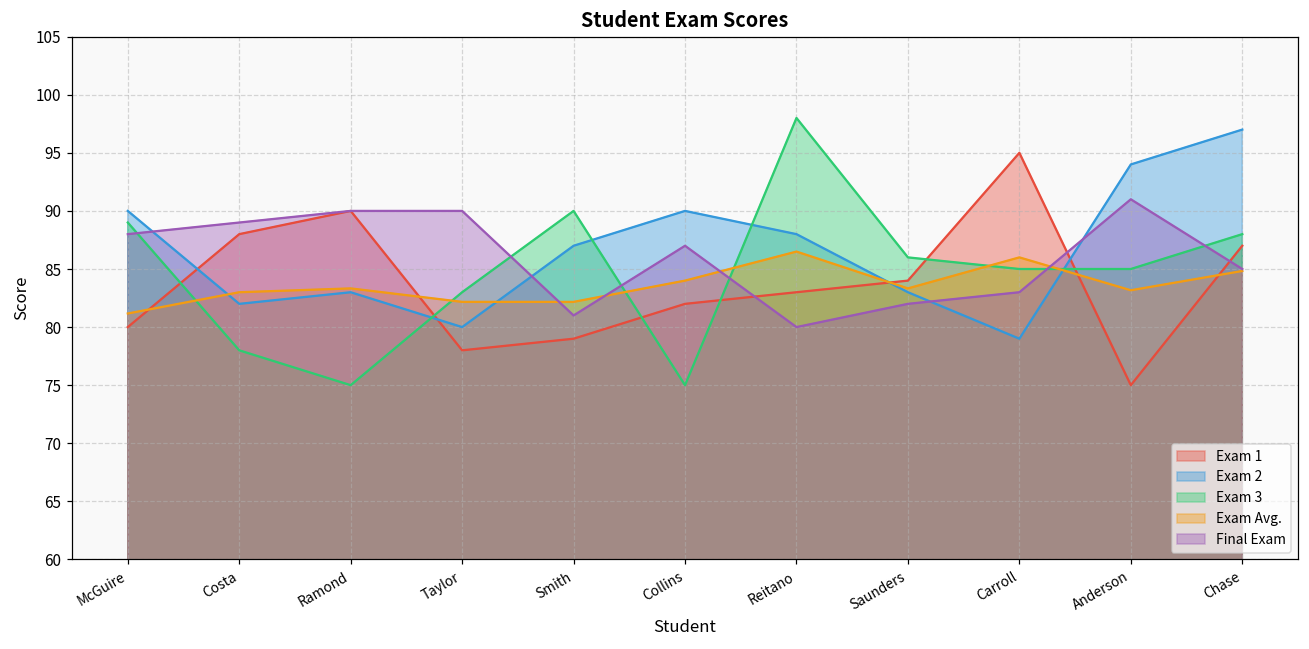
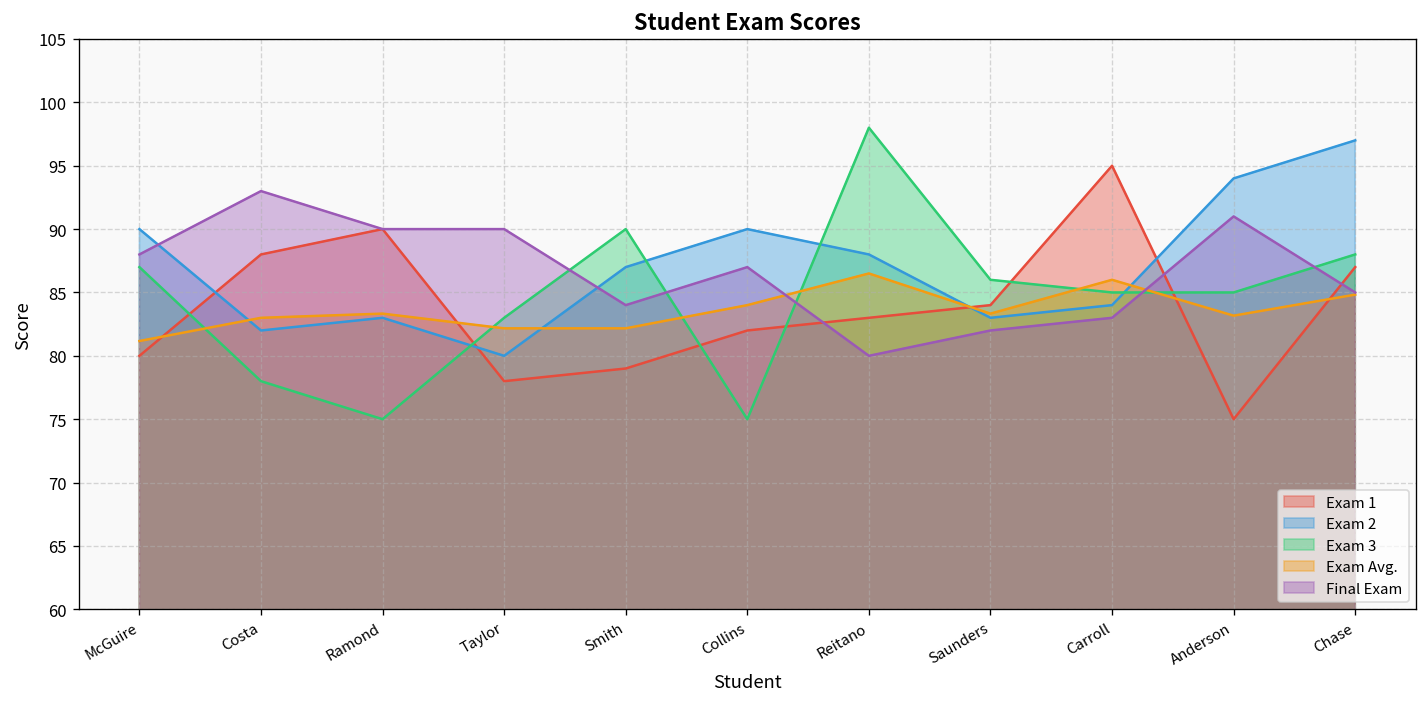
  {
    "Exam 2": {
      "McGuire": 90,
      "Costa": 82,
      "Ramond": 83,
      "Taylor": 80,
      "Smith": 87,
      "Collins": 90,
      "Reitano": 88,
      "Saunders": 83,
-     "Carroll": 79,
+     "Carroll": 84,
      "Anderson": 94,
      "Chase": 97
    },
    "Exam 3": {
-     "McGuire": 89,
+     "McGuire": 87,
      "Costa": 78,
      "Ramond": 75,
      "Taylor": 83,
      "Smith": 90,
      "Collins": 75,
      "Reitano": 98,
      "Saunders": 86,
      "Carroll": 85,
      "Anderson": 85,
      "Chase": 88
    },
    "Final Exam": {
      "McGuire": 88,
-     "Costa": 89,
+     "Costa": 93,
      "Taylor": 90,
-     "Smith": 81,
+     "Smith": 84,
      "Collins": 87,
      "Reitano": 80,
      "Saunders": 82,
      "Carroll": 83,
      "Anderson": 91
    }
  }
